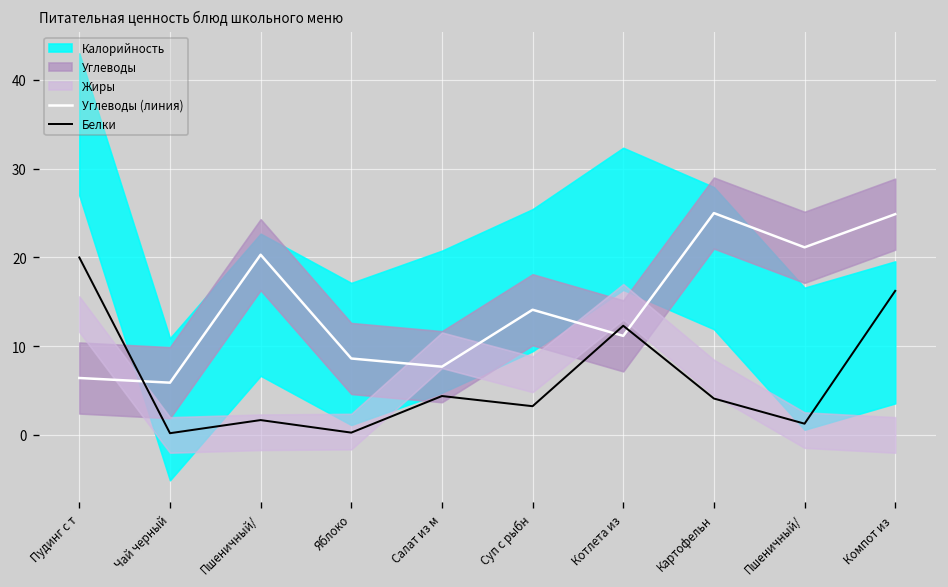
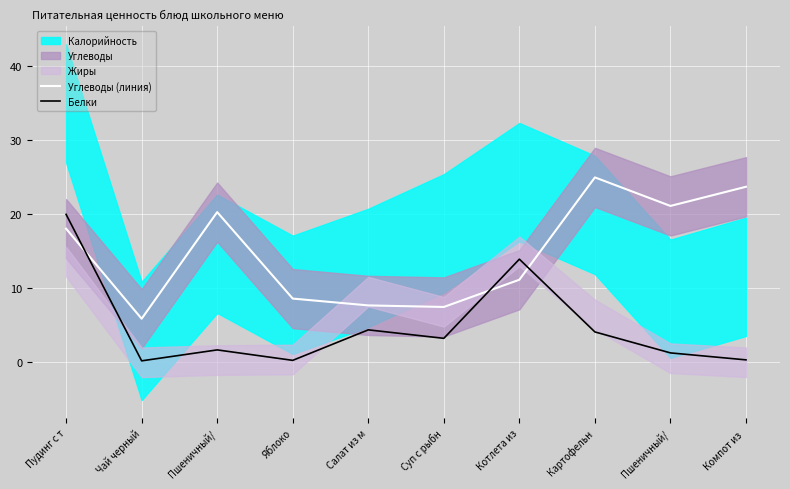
  {
    "Углеводы (линия)": {
-     "Пудинг с т": 6,
+     "Пудинг с т": 18,
      "Чай черный": 6,
      "Яблоко": 9,
      "Салат из м": 8,
-     "Суп с рыбн": 14,
+     "Суп с рыбн": 7,
      "Котлета из": 11,
      "Картофельн": 25,
-     "Компот из": 25
+     "Компот из": 24
    },
    "Белки": {
      "Пудинг с т": 20,
      "Чай черный": 0,
      "Яблоко": 0,
      "Салат из м": 4,
      "Суп с рыбн": 3,
-     "Котлета из": 12,
+     "Котлета из": 14,
      "Картофельн": 4,
-     "Компот из": 16
+     "Компот из": 0
    }
  }
